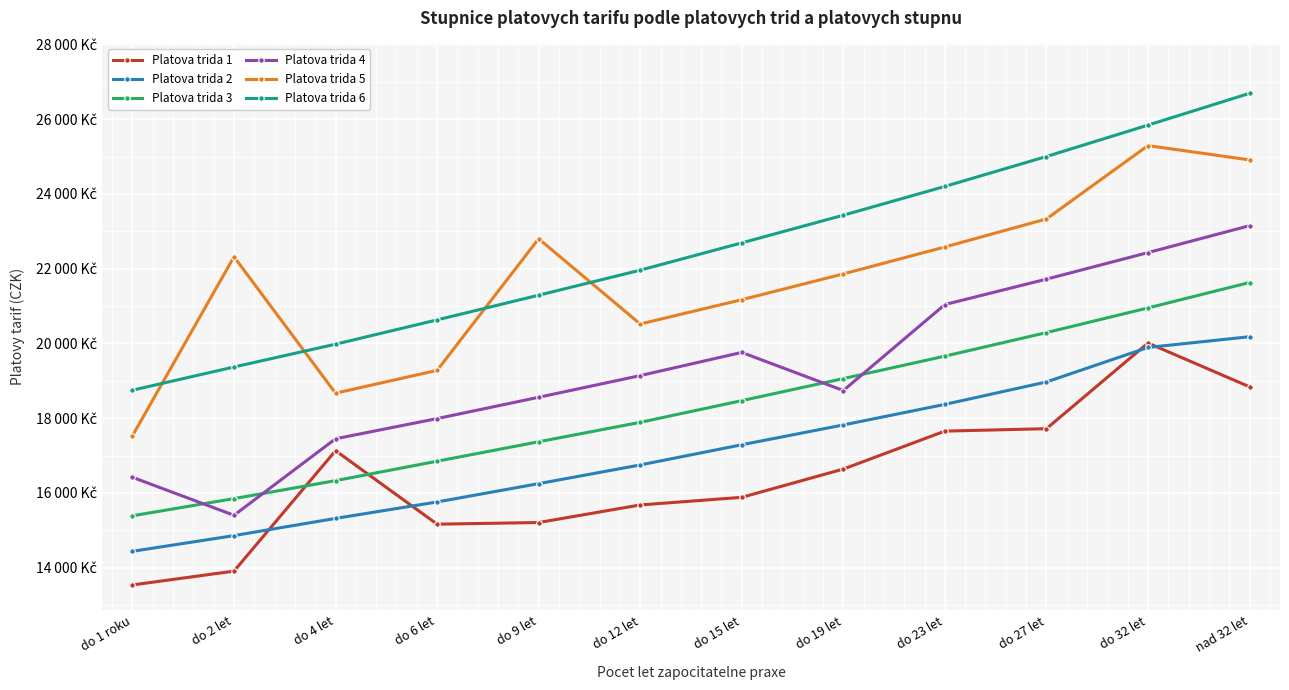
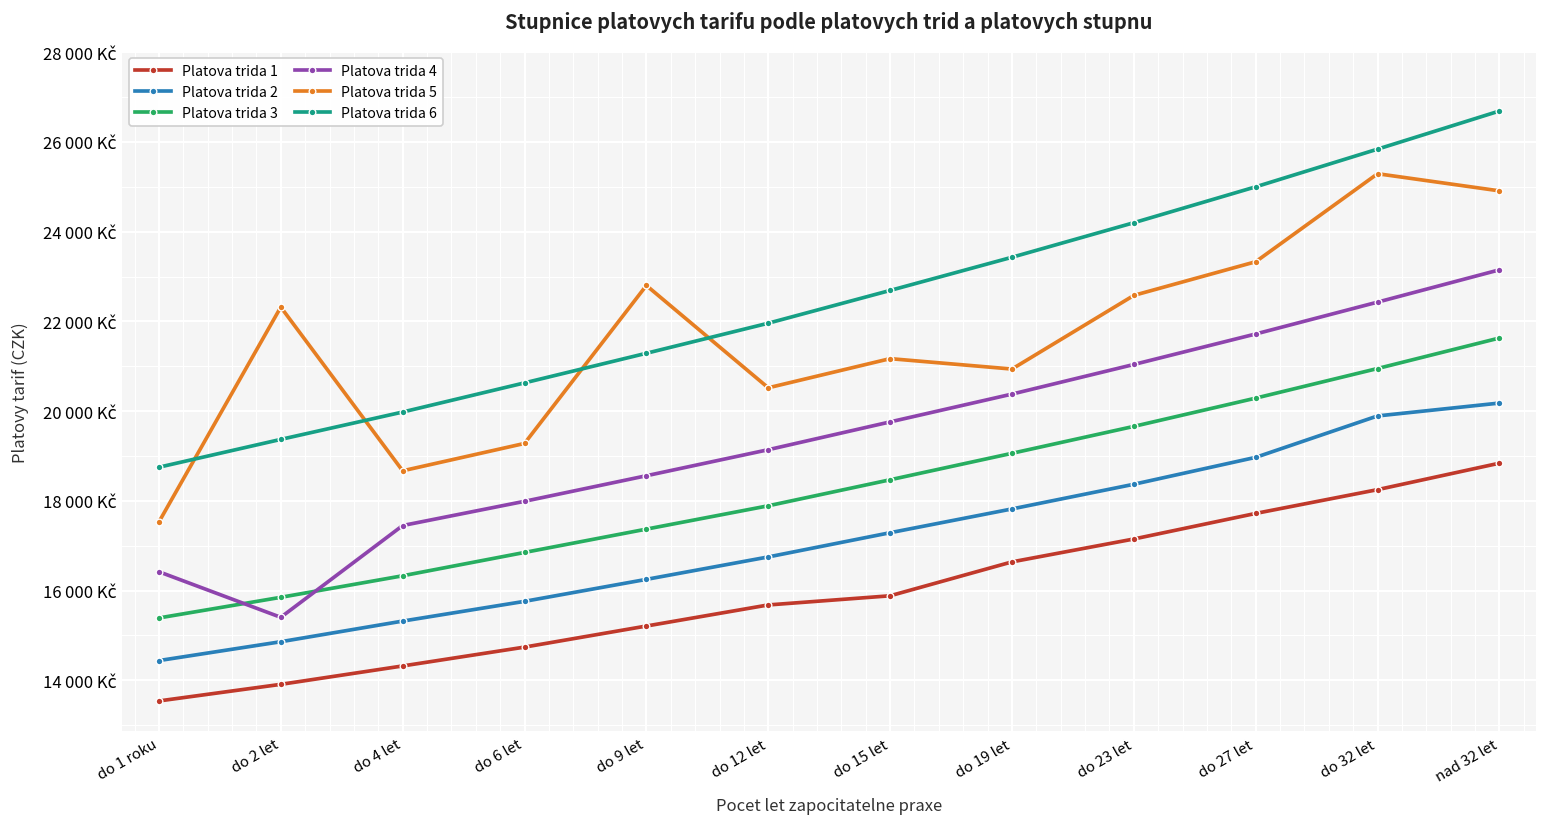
  {
    "Platova trida 1": {
      "do 1 roku": "13500 Kč",
      "do 2 let": "13900 Kč",
-     "do 4 let": "17100 Kč",
-     "do 6 let": "15200 Kč",
+     "do 4 let": "14300 Kč",
+     "do 6 let": "14700 Kč",
      "do 9 let": "15200 Kč",
      "do 12 let": "15700 Kč",
      "do 15 let": "15900 Kč",
      "do 19 let": "16600 Kč",
-     "do 23 let": "17700 Kč",
+     "do 23 let": "17200 Kč",
      "do 27 let": "17700 Kč",
-     "do 32 let": "20000 Kč",
+     "do 32 let": "18300 Kč",
      "nad 32 let": "18800 Kč"
    },
    "Platova trida 2": {
      "do 1 roku": "14400 Kč",
      "do 2 let": "14900 Kč",
      "do 4 let": "15300 Kč",
      "do 6 let": "15800 Kč",
      "do 9 let": "16300 Kč",
      "do 12 let": "16800 Kč",
      "do 15 let": "17300 Kč",
      "do 19 let": "17800 Kč",
      "do 23 let": "18400 Kč",
      "do 27 let": "19000 Kč",
      "do 32 let": "19900 Kč",
      "nad 32 let": "20200 Kč"
    },
    "Platova trida 4": {
      "do 1 roku": "16400 Kč",
      "do 2 let": "15400 Kč",
      "do 4 let": "17500 Kč",
      "do 6 let": "18000 Kč",
      "do 9 let": "18600 Kč",
      "do 12 let": "19100 Kč",
      "do 15 let": "19800 Kč",
-     "do 19 let": "18700 Kč",
+     "do 19 let": "20400 Kč",
      "do 23 let": "21000 Kč",
      "do 27 let": "21700 Kč",
      "do 32 let": "22400 Kč",
      "nad 32 let": "23200 Kč"
    },
    "Platova trida 5": {
      "do 1 roku": "17500 Kč",
      "do 2 let": "22300 Kč",
      "do 4 let": "18700 Kč",
      "do 6 let": "19300 Kč",
      "do 9 let": "22800 Kč",
      "do 12 let": "20500 Kč",
      "do 15 let": "21200 Kč",
-     "do 19 let": "21900 Kč",
+     "do 19 let": "20900 Kč",
      "do 23 let": "22600 Kč",
      "do 27 let": "23300 Kč",
      "do 32 let": "25300 Kč",
      "nad 32 let": "24900 Kč"
    }
  }
